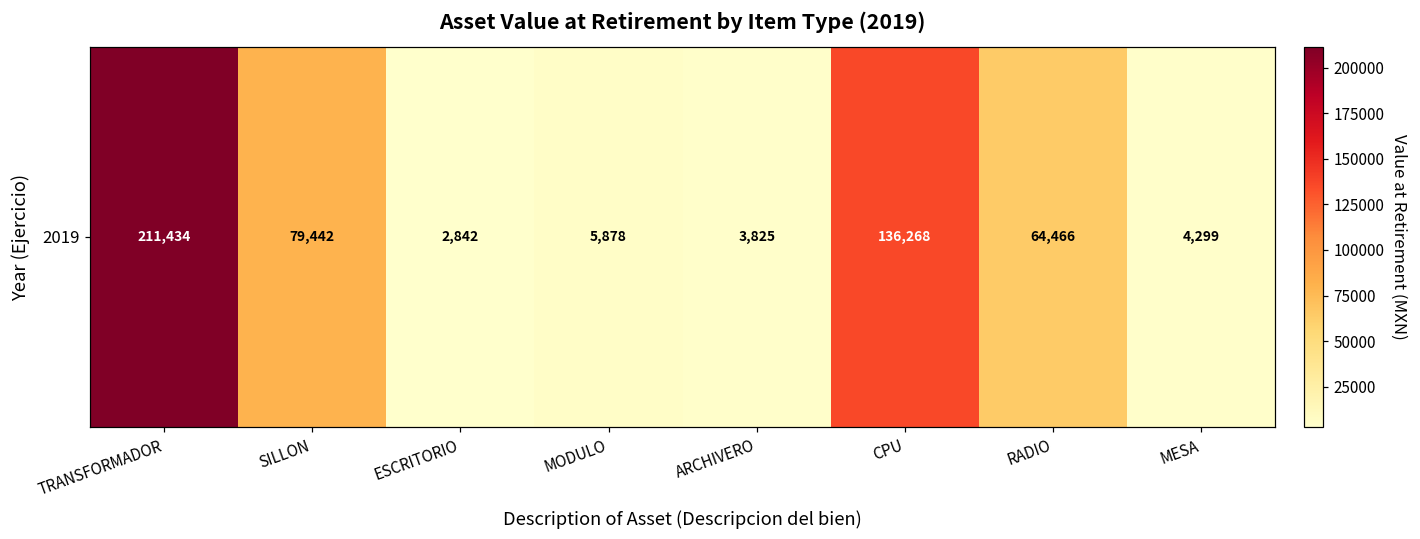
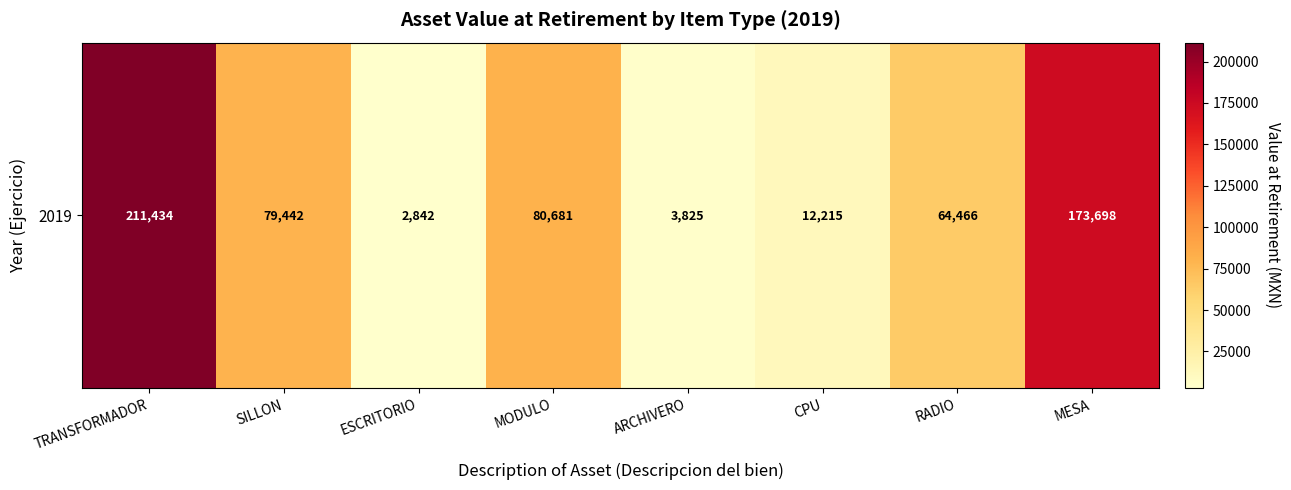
  {
    "2019": {
      "TRANSFORMADOR": "211,434",
      "SILLON": "79,442",
      "ESCRITORIO": "2,842",
-     "MODULO": "5,878",
+     "MODULO": "80,681",
      "ARCHIVERO": "3,825",
-     "CPU": "136,268",
+     "CPU": "12,215",
      "RADIO": "64,466",
-     "MESA": "4,299"
+     "MESA": "173,698"
    }
  }
